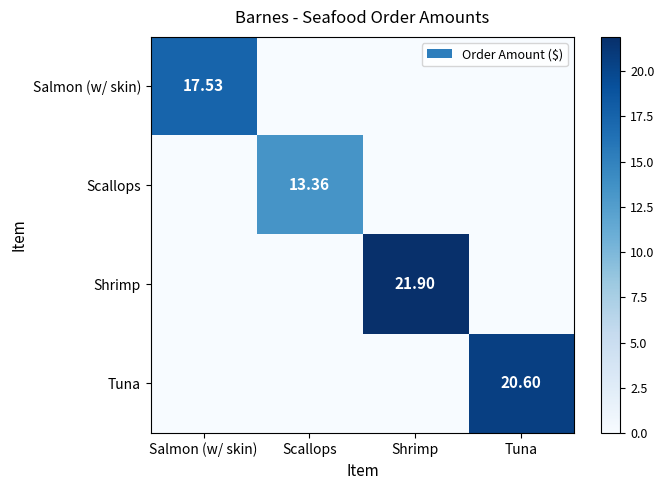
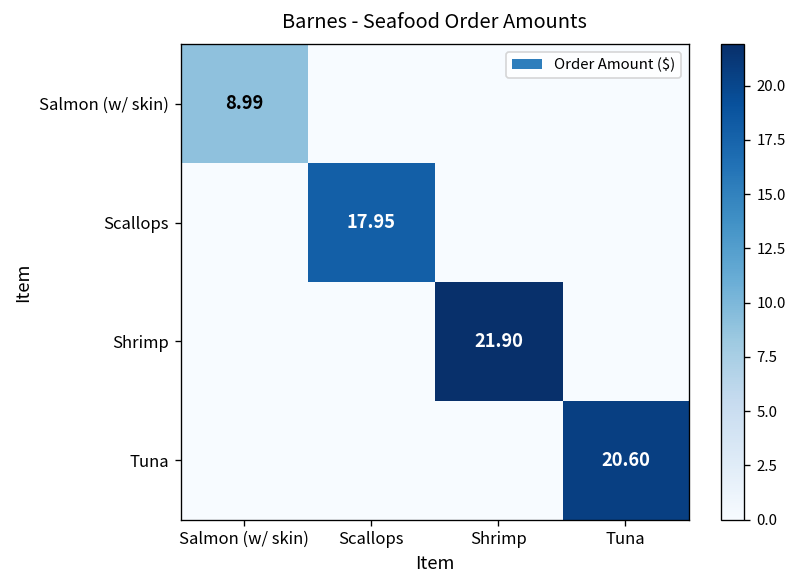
  {
    "Salmon (w/ skin)": {
-     "Salmon (w/ skin)": 17.53
+     "Salmon (w/ skin)": 8.99
    },
    "Scallops": {
-     "Scallops": 13.36
+     "Scallops": 17.95
    },
    "Shrimp": {
      "Shrimp": 21.90
    },
    "Tuna": {
      "Tuna": 20.60
    }
  }
